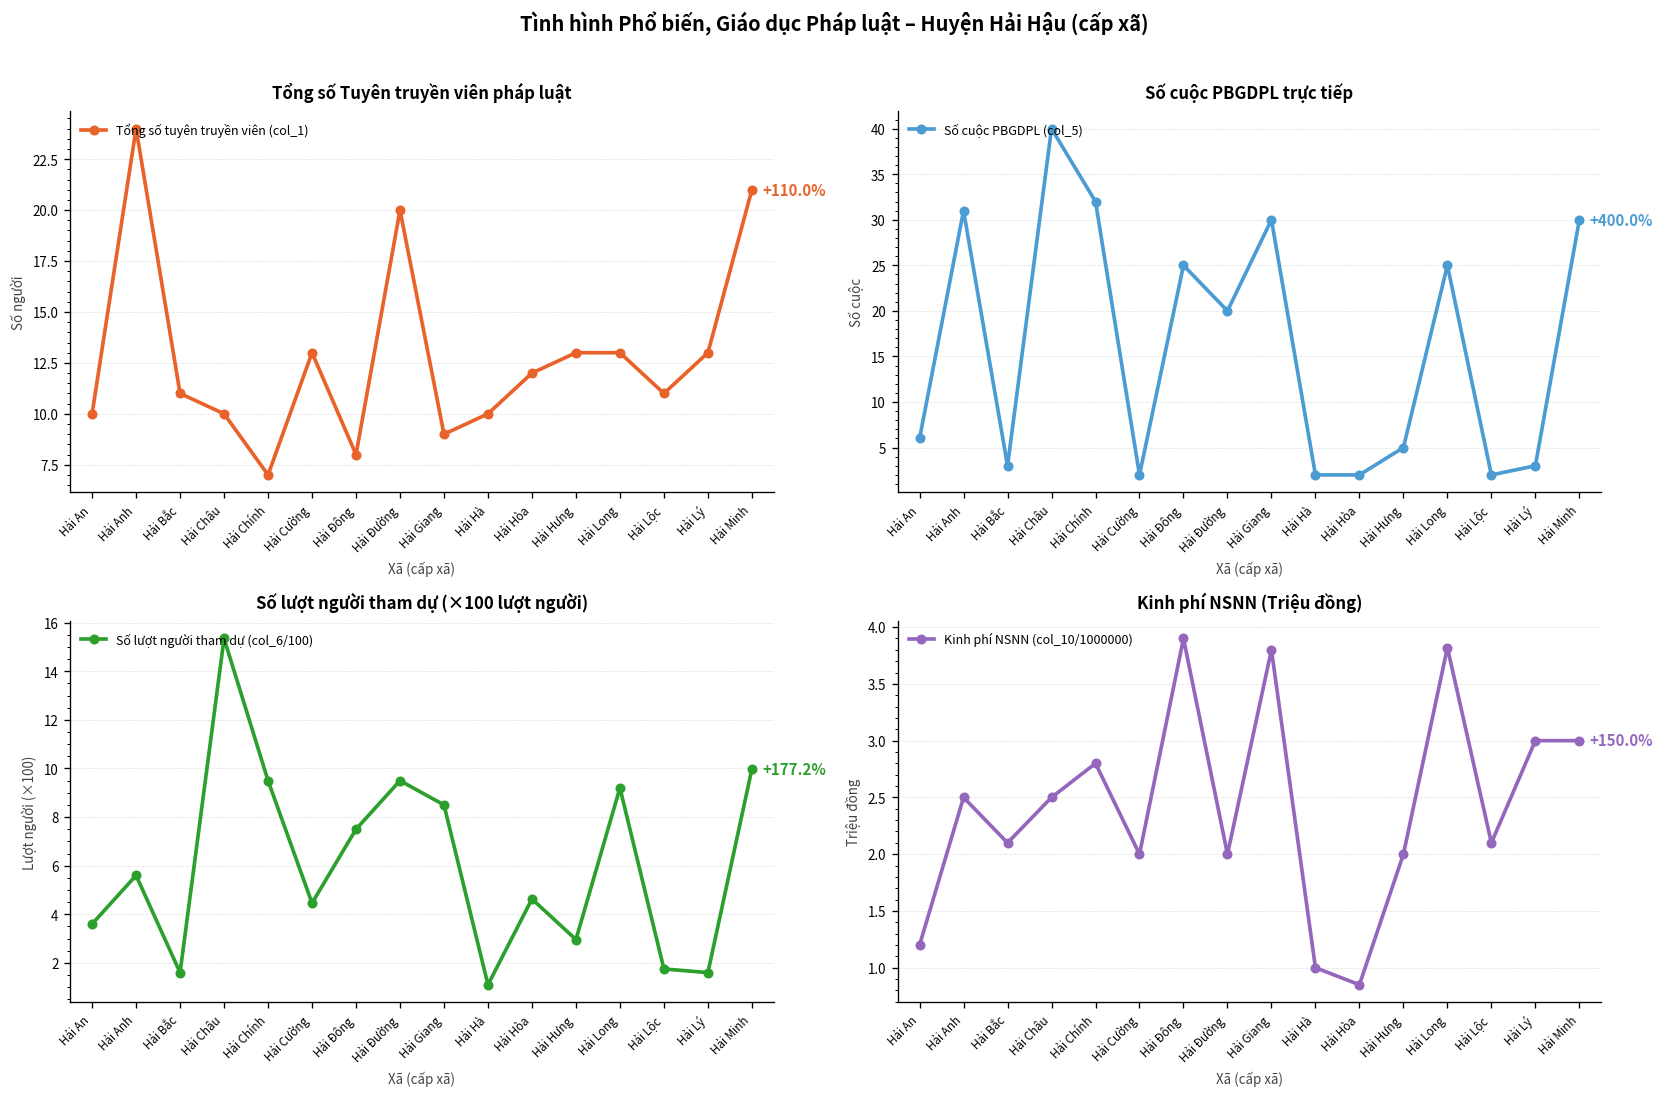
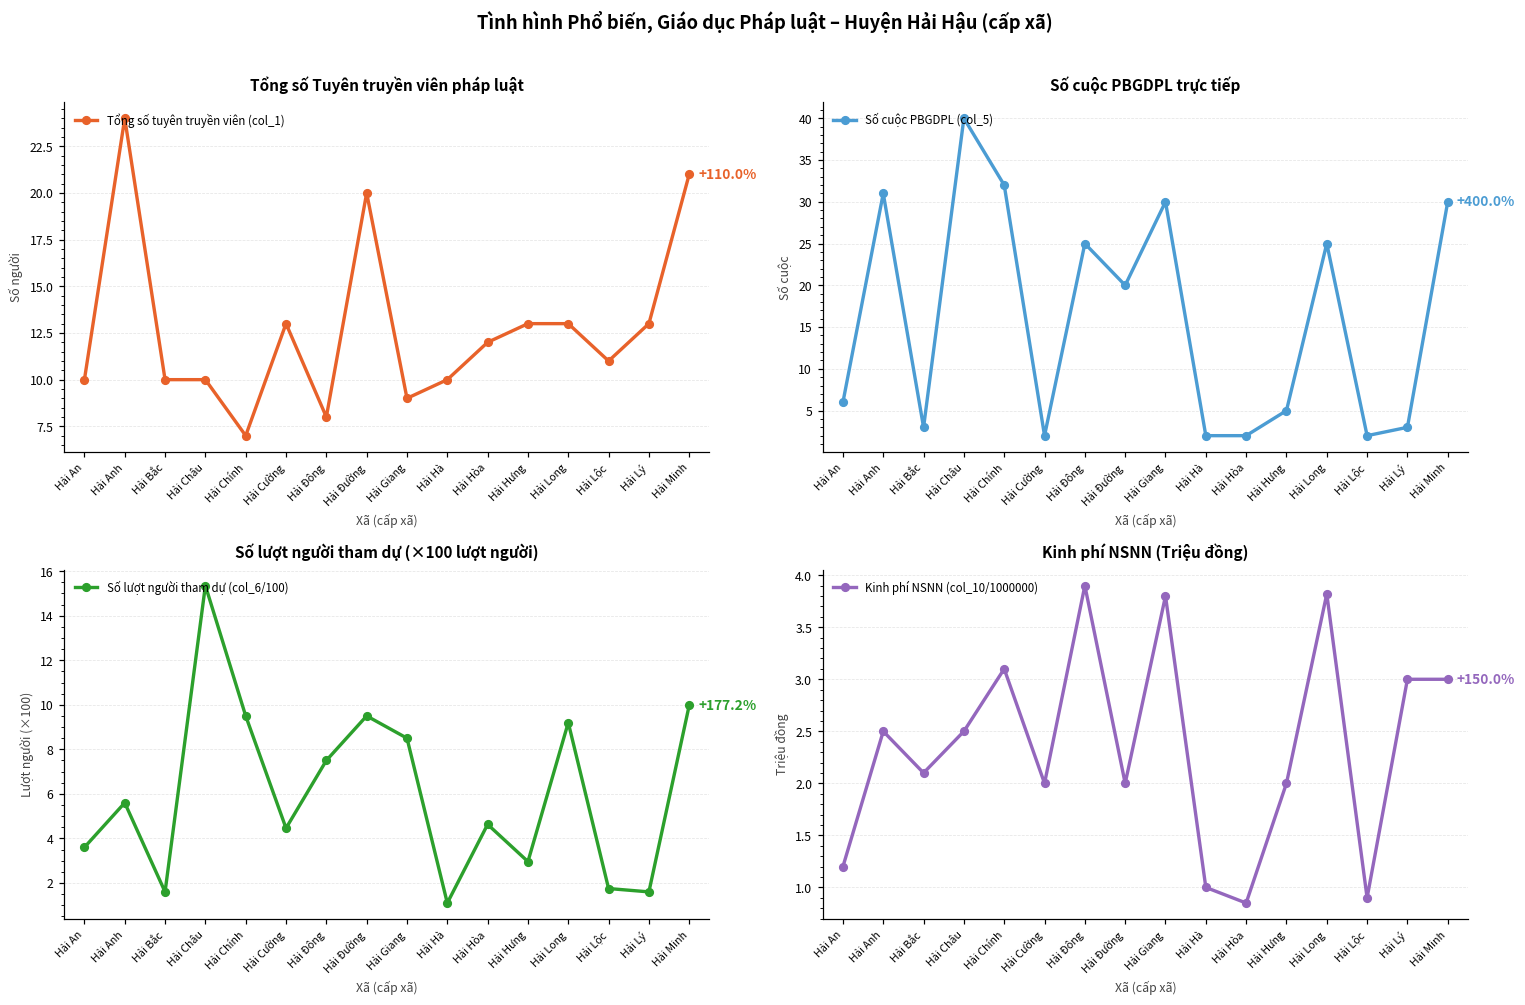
  {
    "Tổng số Tuyên truyền viên pháp luật": {
      "Hải An": 10,
      "Hải Anh": 24,
-     "Hải Bắc": 11,
+     "Hải Bắc": 10,
      "Hải Châu": 10,
      "Hải Chính": 7,
      "Hải Cường": 13,
      "Hải Đông": 8,
      "Hải Đường": 20,
      "Hải Giang": 9,
      "Hải Hà": 10,
      "Hải Hòa": 12,
      "Hải Hưng": 13,
      "Hải Long": 13,
      "Hải Lộc": 11,
      "Hải Lý": 13
    },
    "Số cuộc PBGDPL trực tiếp": {
      "Hải An": 6,
      "Hải Anh": 31,
      "Hải Bắc": 3,
      "Hải Châu": 40,
      "Hải Chính": 32,
      "Hải Cường": 2,
      "Hải Đông": 25,
      "Hải Đường": 20,
      "Hải Giang": 30,
      "Hải Hà": 2,
      "Hải Hòa": 2,
      "Hải Hưng": 5,
      "Hải Long": 25,
      "Hải Lộc": 2,
      "Hải Lý": 3
    },
    "Số lượt người tham dự (×100 lượt người)": {
      "Hải An": 3.6,
      "Hải Anh": 5.6,
      "Hải Bắc": 1.6,
      "Hải Châu": 15.4,
      "Hải Chính": 9.5,
      "Hải Cường": 4.5,
      "Hải Đông": 7.5,
      "Hải Đường": 9.5,
      "Hải Giang": 8.5,
      "Hải Hà": 1.1,
      "Hải Hòa": 4.6,
      "Hải Hưng": 3.0,
      "Hải Long": 9.2,
      "Hải Lộc": 1.8,
      "Hải Lý": 1.6
    },
    "Kinh phí NSNN (Triệu đồng)": {
      "Hải An": 1.2,
      "Hải Anh": 2.5,
      "Hải Bắc": 2.1,
      "Hải Châu": 2.5,
-     "Hải Chính": 2.8,
+     "Hải Chính": 3.1,
      "Hải Cường": 2.0,
      "Hải Đông": 3.9,
      "Hải Đường": 2.0,
      "Hải Giang": 3.8,
      "Hải Hà": 1.0,
      "Hải Hòa": 0.9,
      "Hải Hưng": 2.0,
      "Hải Long": 3.8,
-     "Hải Lộc": 2.1,
+     "Hải Lộc": 0.9,
      "Hải Lý": 3.0
    }
  }
